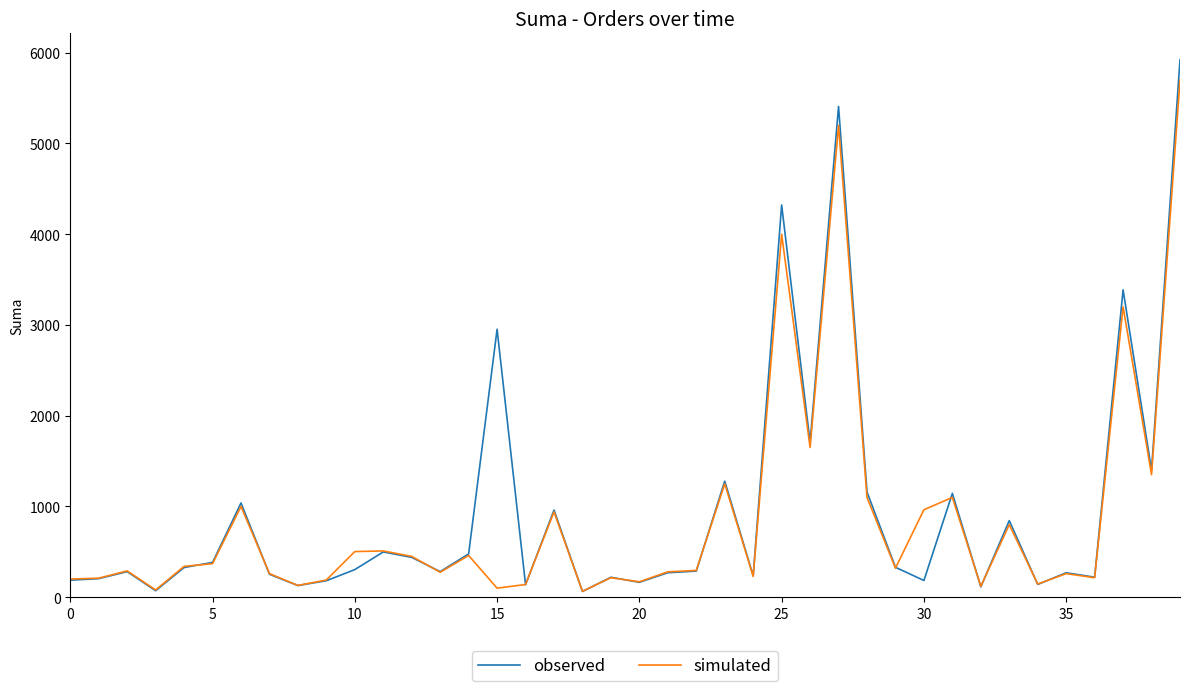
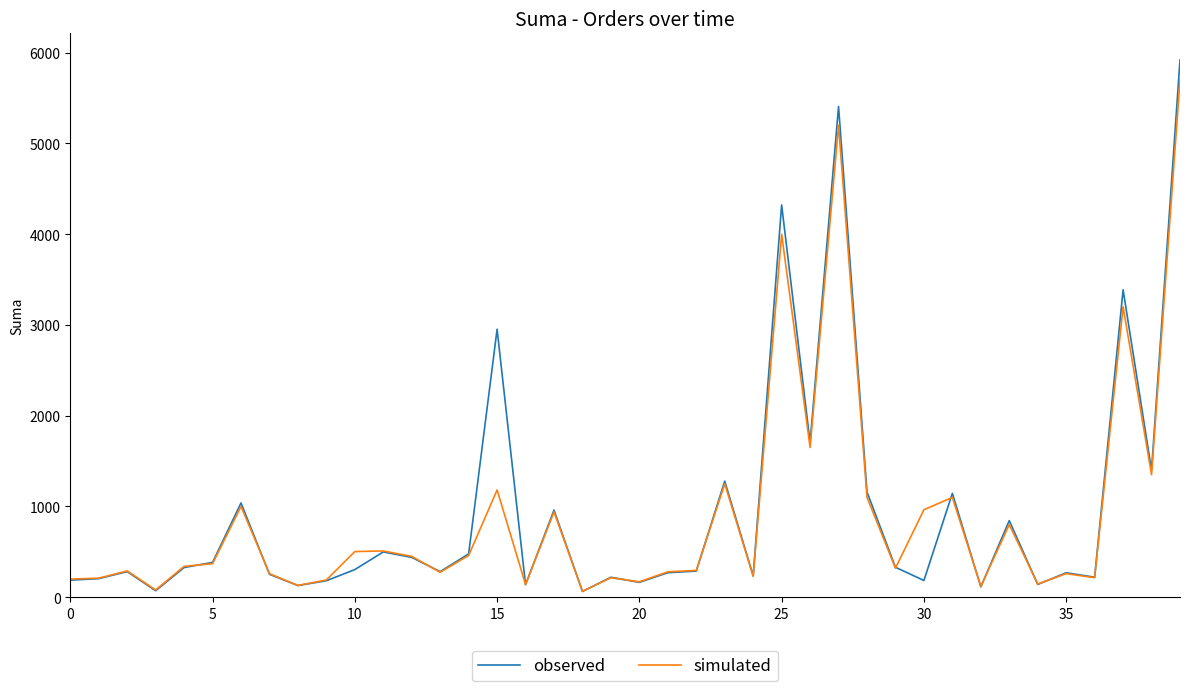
  {
    "observed": {
      "10": 300,
      "15": 3000,
      "25": 4300,
      "30": 200
    },
    "simulated": {
      "10": 500,
-     "15": 100,
+     "15": 1200,
      "25": 4000,
      "30": 1000
    }
  }
